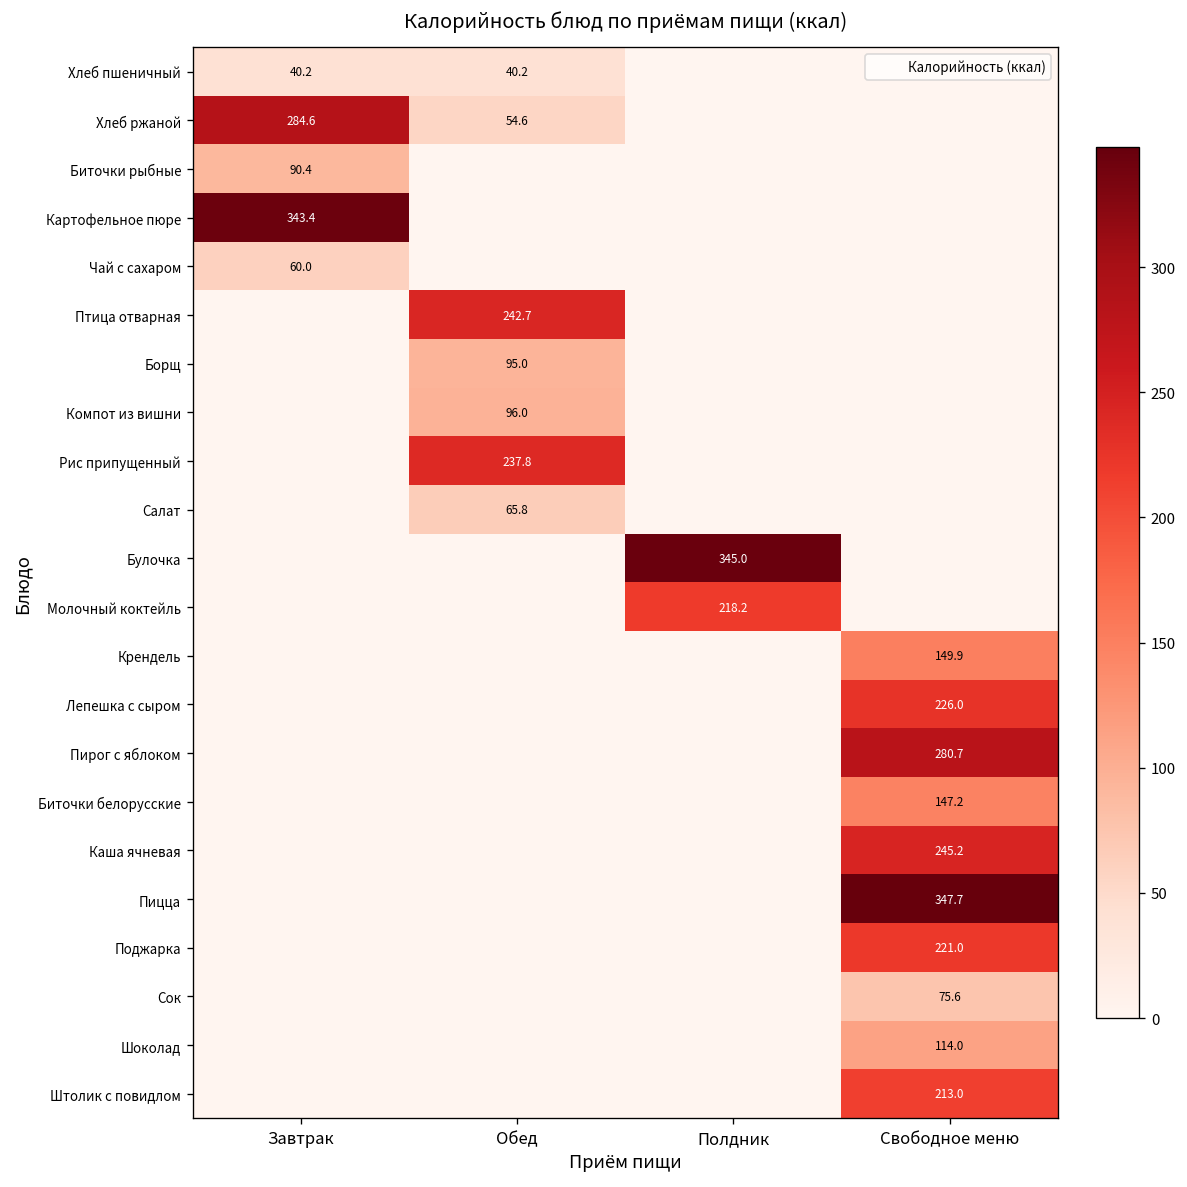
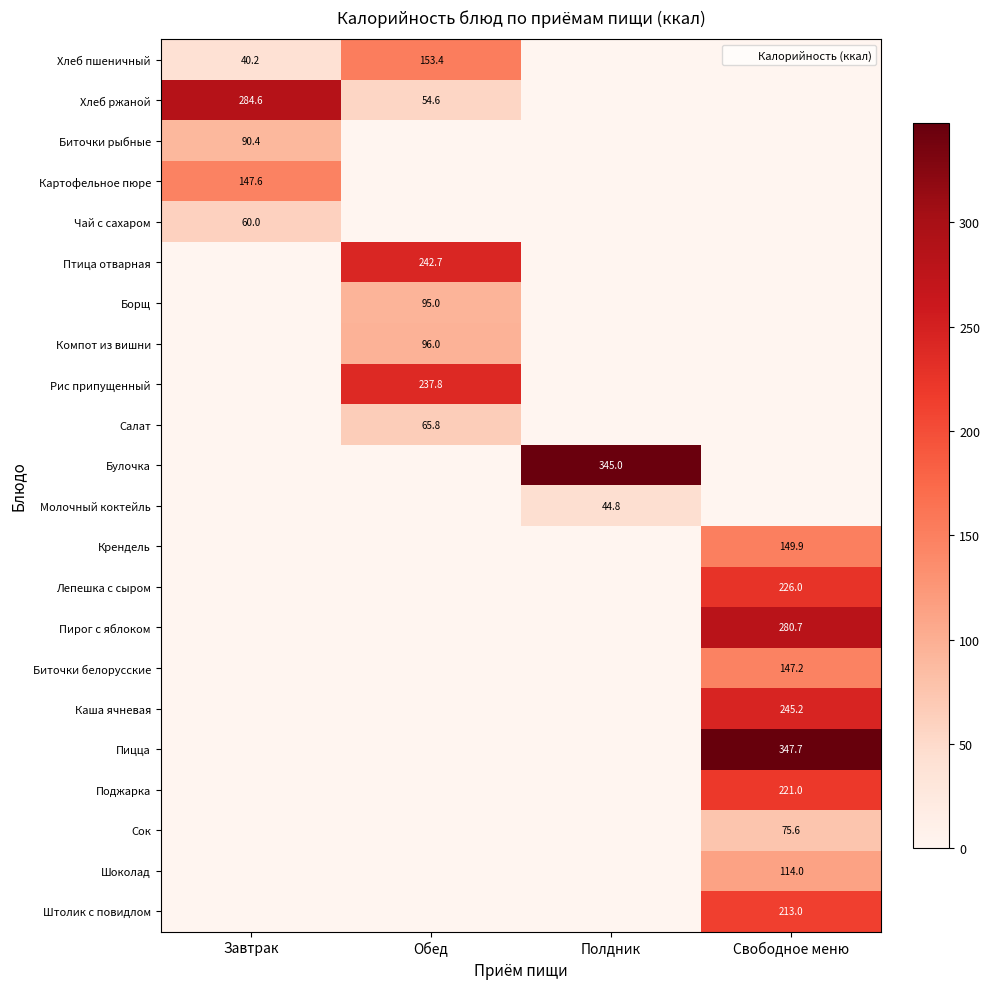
  {
    "Хлеб пшеничный": {
      "Завтрак": 40.2,
-     "Обед": 40.2
+     "Обед": 153.4
    },
    "Хлеб ржаной": {
      "Завтрак": 284.6,
      "Обед": 54.6
    },
    "Биточки рыбные": {
      "Завтрак": 90.4
    },
    "Картофельное пюре": {
-     "Завтрак": 343.4
+     "Завтрак": 147.6
    },
    "Чай с сахаром": {
      "Завтрак": 60.0
    },
    "Птица отварная": {
      "Обед": 242.7
    },
    "Борщ": {
      "Обед": 95.0
    },
    "Компот из вишни": {
      "Обед": 96.0
    },
    "Рис припущенный": {
      "Обед": 237.8
    },
    "Салат": {
      "Обед": 65.8
    },
    "Булочка": {
      "Полдник": 345.0
    },
    "Молочный коктейль": {
-     "Полдник": 218.2
+     "Полдник": 44.8
    },
    "Крендель": {
      "Свободное меню": 149.9
    },
    "Лепешка с сыром": {
      "Свободное меню": 226.0
    },
    "Пирог с яблоком": {
      "Свободное меню": 280.7
    },
    "Биточки белорусские": {
      "Свободное меню": 147.2
    },
    "Каша ячневая": {
      "Свободное меню": 245.2
    },
    "Пицца": {
      "Свободное меню": 347.7
    },
    "Поджарка": {
      "Свободное меню": 221.0
    },
    "Сок": {
      "Свободное меню": 75.6
    },
    "Шоколад": {
      "Свободное меню": 114.0
    },
    "Штолик с повидлом": {
      "Свободное меню": 213.0
    }
  }
